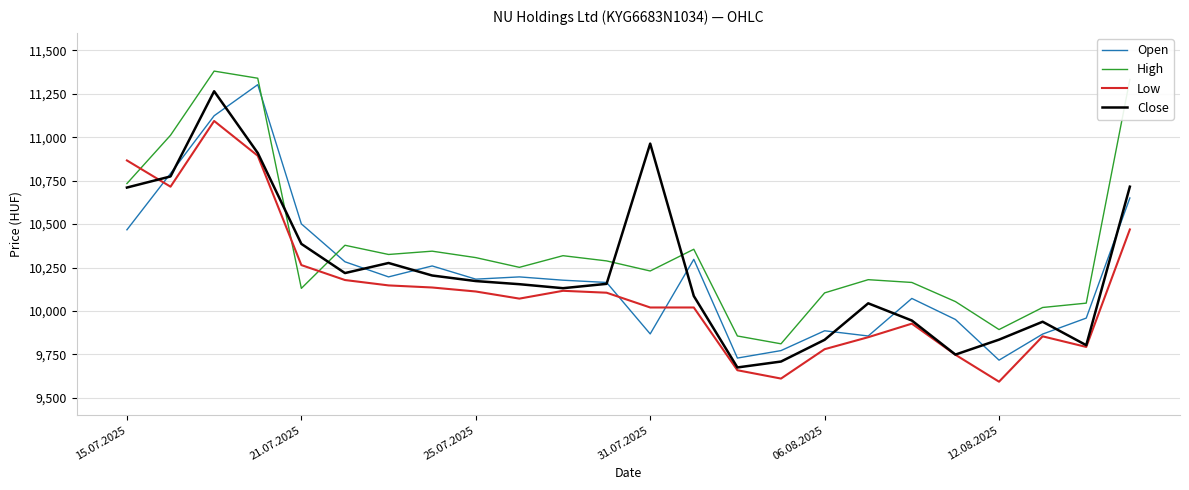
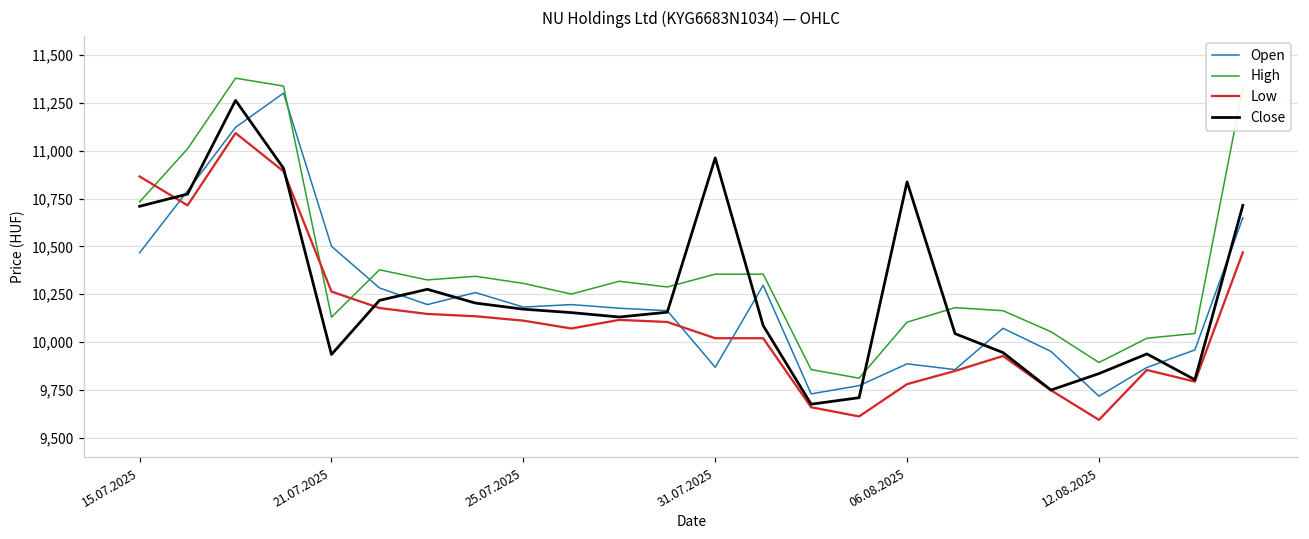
  {
    "Open": {
      "15.07.2025": "10,470",
      "21.07.2025": "10,500",
      "31.07.2025": "9,870",
      "06.08.2025": "9,890",
      "12.08.2025": "9,720"
    },
    "High": {
      "15.07.2025": "10,730",
      "21.07.2025": "10,130",
      "25.07.2025": "10,310",
-     "31.07.2025": "10,230",
+     "31.07.2025": "10,360",
      "06.08.2025": "10,100",
      "12.08.2025": "9,890"
    },
    "Low": {
      "15.07.2025": "10,870",
      "21.07.2025": "10,260",
      "25.07.2025": "10,110",
      "31.07.2025": "10,020",
      "06.08.2025": "9,780",
      "12.08.2025": "9,590"
    },
    "Close": {
      "15.07.2025": "10,710",
-     "21.07.2025": "10,390",
+     "21.07.2025": "9,940",
      "31.07.2025": "10,960",
-     "06.08.2025": "9,830",
+     "06.08.2025": "10,840",
      "12.08.2025": "9,840"
    }
  }
